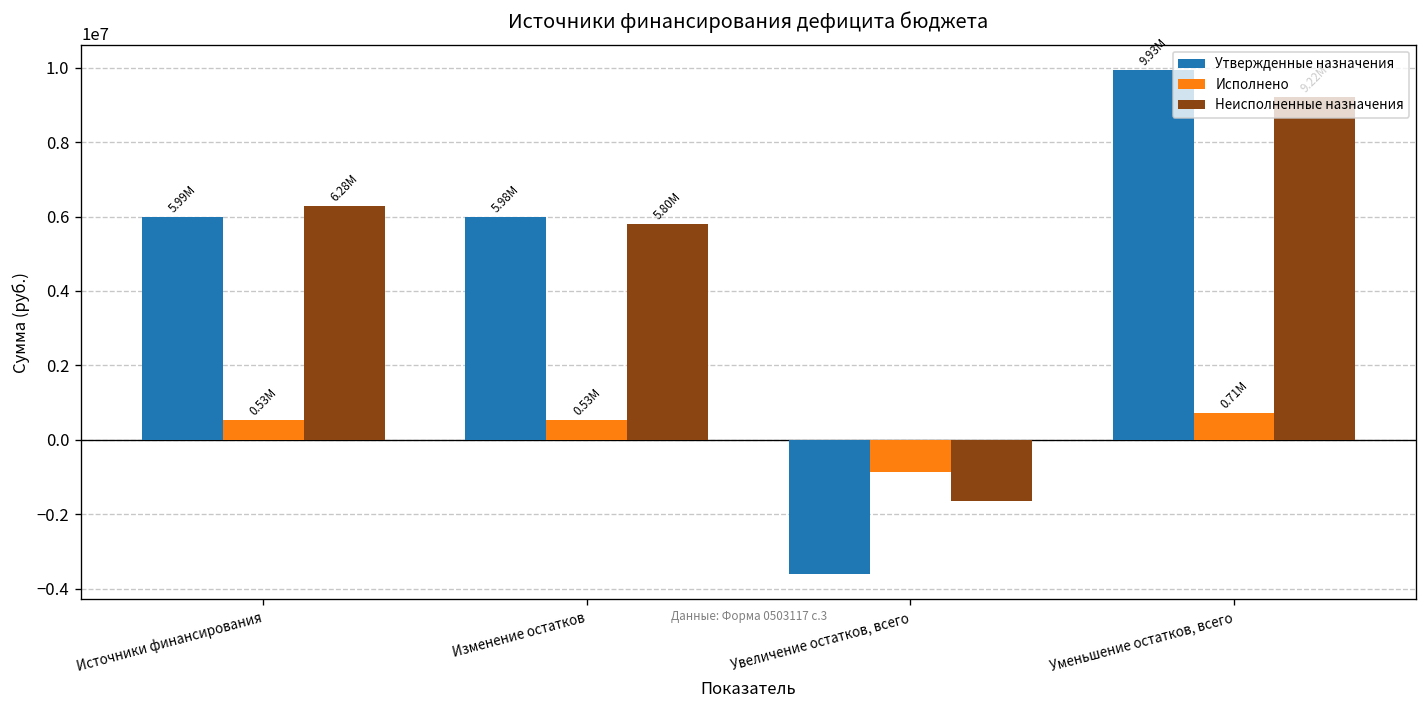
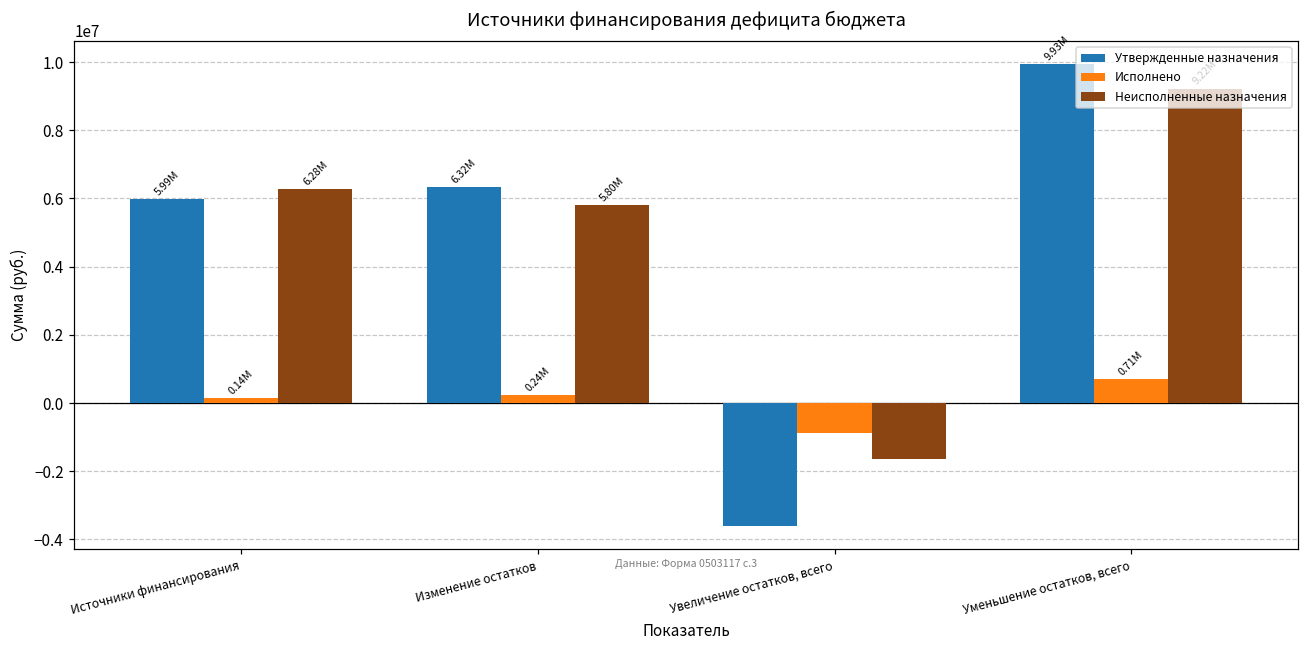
  {
    "Утвержденные назначения": {
      "Источники финансирования": "5.99M",
-     "Изменение остатков": "5.98M",
+     "Изменение остатков": "6.32M",
      "Уменьшение остатков, всего": "9.93M"
    },
    "Исполнено": {
-     "Источники финансирования": "0.53M",
-     "Изменение остатков": "0.53M",
+     "Источники финансирования": "0.14M",
+     "Изменение остатков": "0.24M",
      "Уменьшение остатков, всего": "0.71M"
    },
    "Неисполненные назначения": {
      "Источники финансирования": "6.28M",
      "Изменение остатков": "5.80M"
    }
  }
